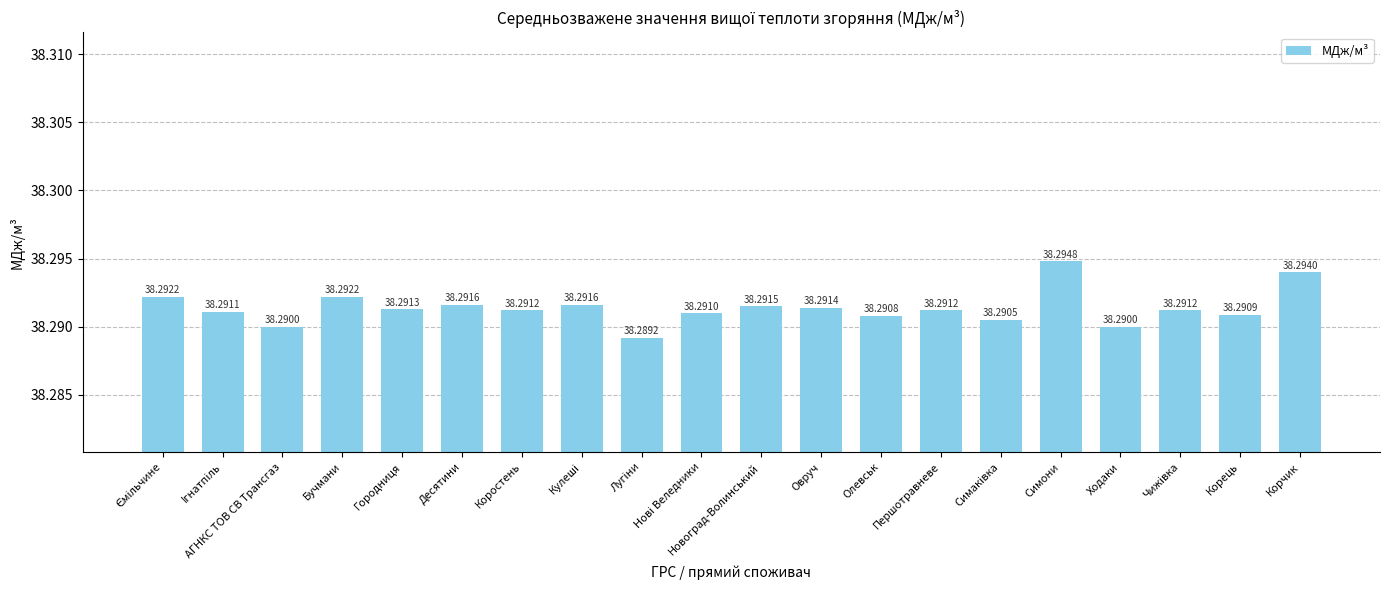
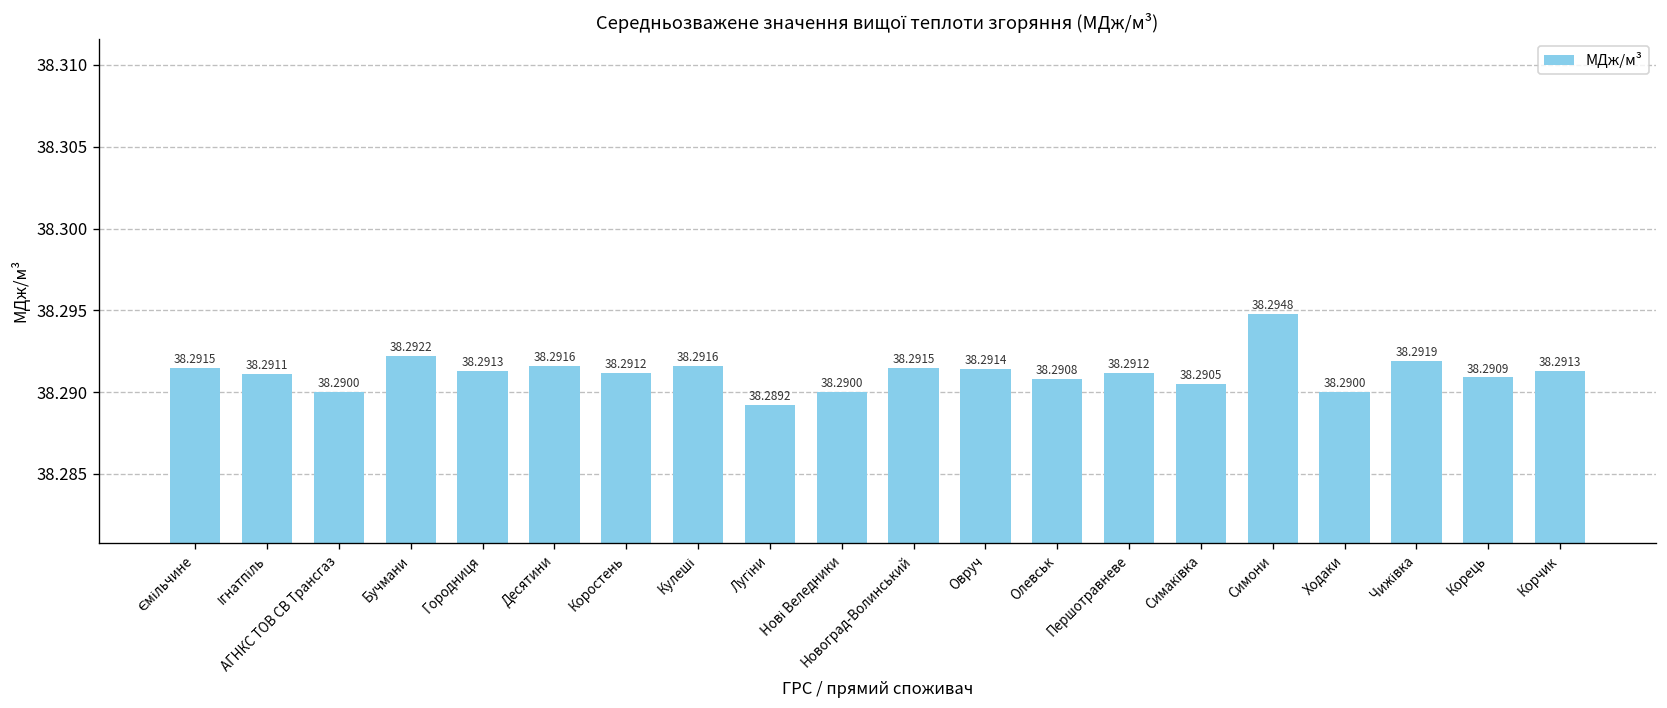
  {
-   "Ємільчине": 38.2922,
+   "Ємільчине": 38.2915,
    "Ігнатпіль": 38.2911,
    "АГНКС ТОВ СВ Трансгаз": 38.2900,
    "Бучмани": 38.2922,
    "Городниця": 38.2913,
    "Десятини": 38.2916,
    "Коростень": 38.2912,
    "Кулеші": 38.2916,
    "Лугіни": 38.2892,
-   "Нові Веледники": 38.2910,
+   "Нові Веледники": 38.2900,
    "Новоград-Волинський": 38.2915,
    "Овруч": 38.2914,
    "Олевськ": 38.2908,
    "Першотравневе": 38.2912,
    "Симаківка": 38.2905,
    "Симони": 38.2948,
    "Ходаки": 38.2900,
-   "Чижівка": 38.2912,
+   "Чижівка": 38.2919,
    "Корець": 38.2909,
-   "Корчик": 38.2940
+   "Корчик": 38.2913
  }
